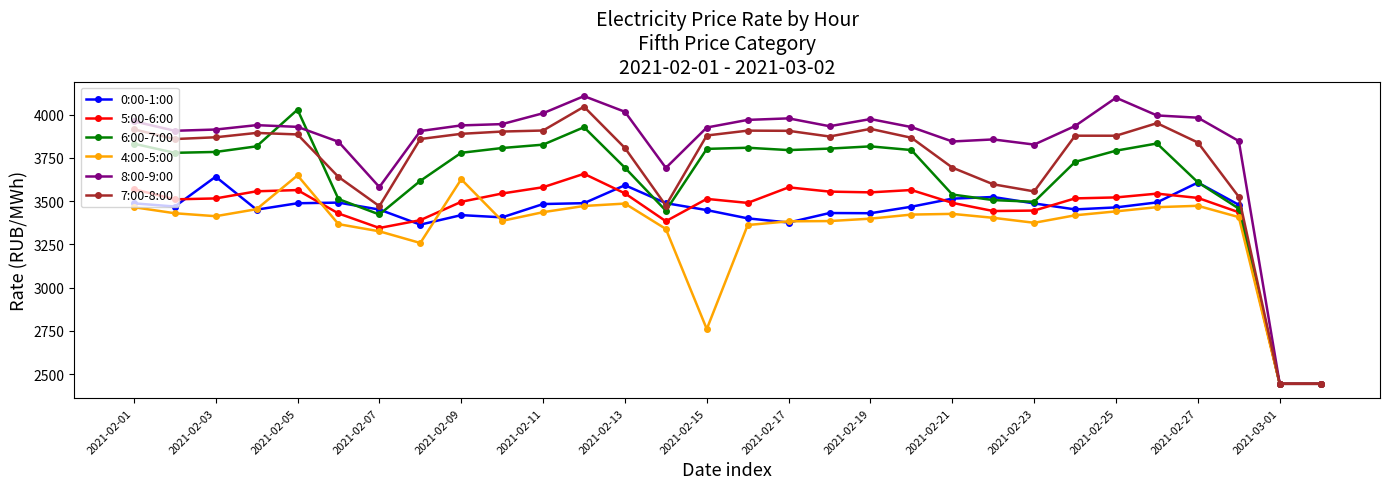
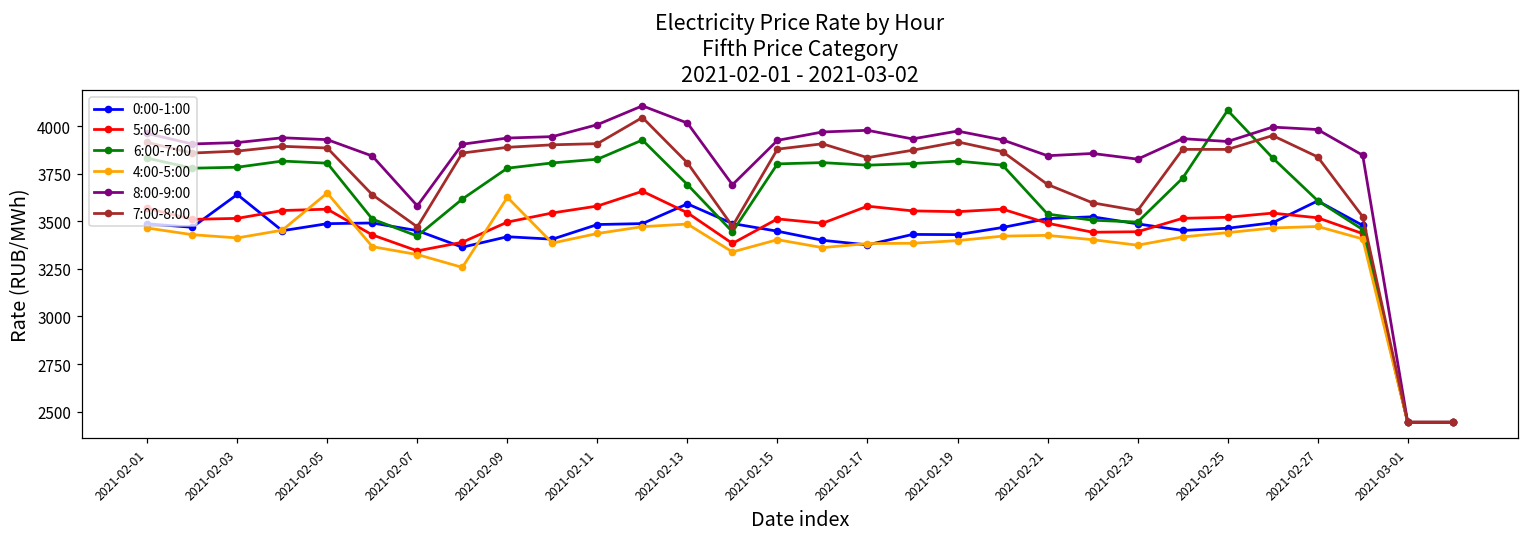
  {
    "0:00-1:00": {
      "2021-02-03": 3640,
      "2021-02-05": 3490,
      "2021-02-07": 3450,
      "2021-02-09": 3420,
      "2021-02-11": 3480,
      "2021-02-13": 3590,
      "2021-02-15": 3450,
      "2021-02-19": 3430,
      "2021-02-21": 3510,
      "2021-02-25": 3460
    },
    "5:00-6:00": {
      "2021-02-03": 3520,
      "2021-02-05": 3560,
      "2021-02-07": 3340,
      "2021-02-09": 3500,
      "2021-02-11": 3580,
      "2021-02-13": 3540,
      "2021-02-15": 3510,
      "2021-02-17": 3580,
      "2021-02-19": 3550,
      "2021-02-21": 3490,
      "2021-02-23": 3450,
      "2021-02-25": 3520,
      "2021-02-27": 3520
    },
    "6:00-7:00": {
      "2021-02-03": 3780,
-     "2021-02-05": 4030,
+     "2021-02-05": 3810,
      "2021-02-07": 3420,
      "2021-02-09": 3780,
      "2021-02-11": 3830,
      "2021-02-13": 3690,
      "2021-02-15": 3800,
      "2021-02-17": 3800,
      "2021-02-19": 3820,
      "2021-02-21": 3540,
-     "2021-02-25": 3790
+     "2021-02-25": 4080
    },
    "4:00-5:00": {
      "2021-02-03": 3410,
      "2021-02-05": 3650,
      "2021-02-07": 3330,
      "2021-02-09": 3630,
      "2021-02-11": 3440,
      "2021-02-13": 3490,
-     "2021-02-15": 2760,
+     "2021-02-15": 3400,
      "2021-02-19": 3400,
      "2021-02-21": 3430,
      "2021-02-23": 3370,
      "2021-02-25": 3440,
      "2021-02-27": 3470
    },
    "8:00-9:00": {
      "2021-02-03": 3910,
      "2021-02-05": 3930,
      "2021-02-07": 3580,
      "2021-02-09": 3940,
      "2021-02-11": 4010,
      "2021-02-13": 4020,
      "2021-02-15": 3930,
      "2021-02-17": 3980,
      "2021-02-19": 3970,
      "2021-02-21": 3840,
      "2021-02-23": 3830,
-     "2021-02-25": 4100,
+     "2021-02-25": 3920,
      "2021-02-27": 3980
    },
    "7:00-8:00": {
      "2021-02-03": 3870,
      "2021-02-05": 3890,
      "2021-02-07": 3470,
      "2021-02-09": 3890,
      "2021-02-11": 3910,
      "2021-02-13": 3810,
      "2021-02-15": 3880,
-     "2021-02-17": 3910,
+     "2021-02-17": 3830,
      "2021-02-19": 3920,
      "2021-02-21": 3690,
      "2021-02-23": 3560,
      "2021-02-25": 3880,
      "2021-02-27": 3840
    }
  }
